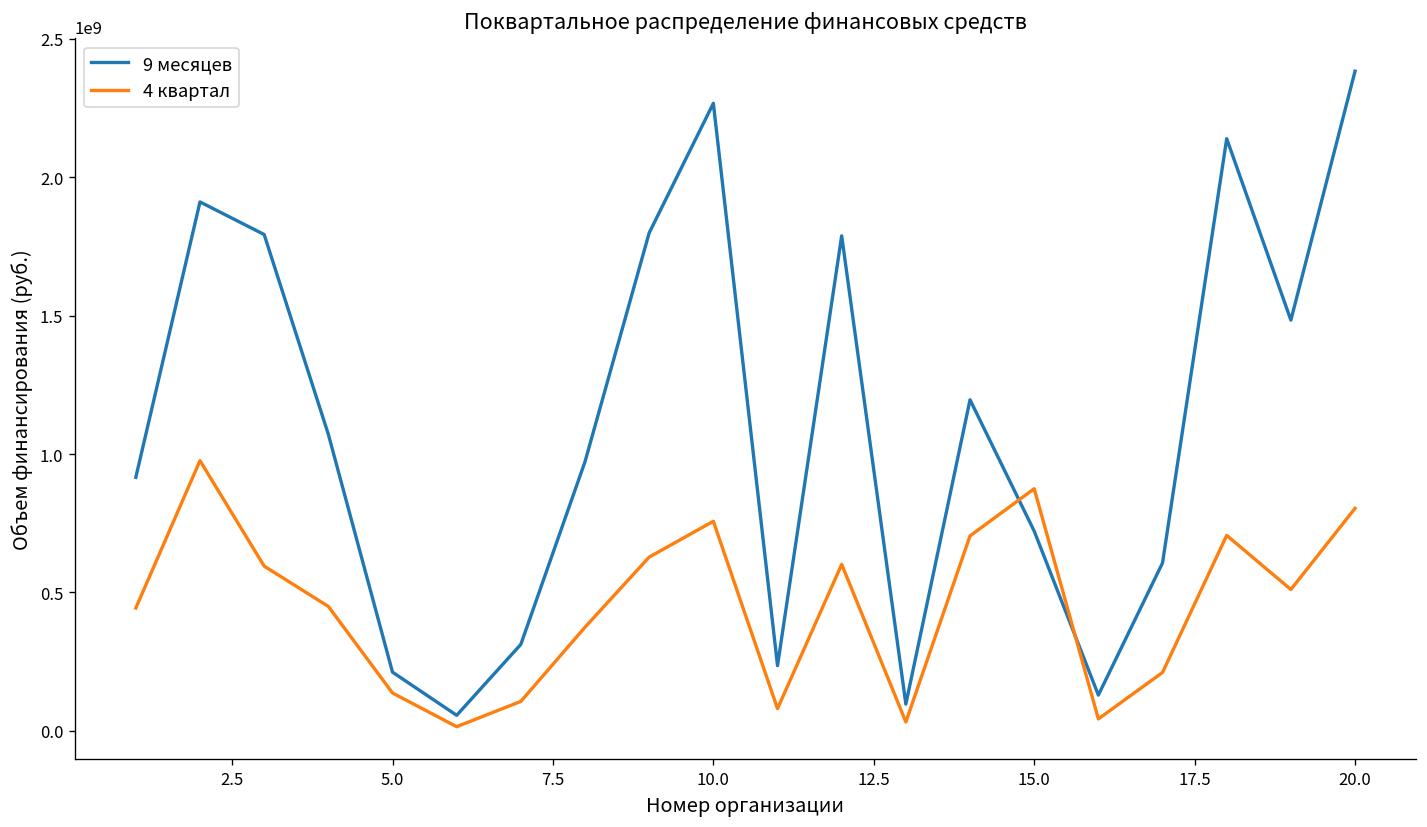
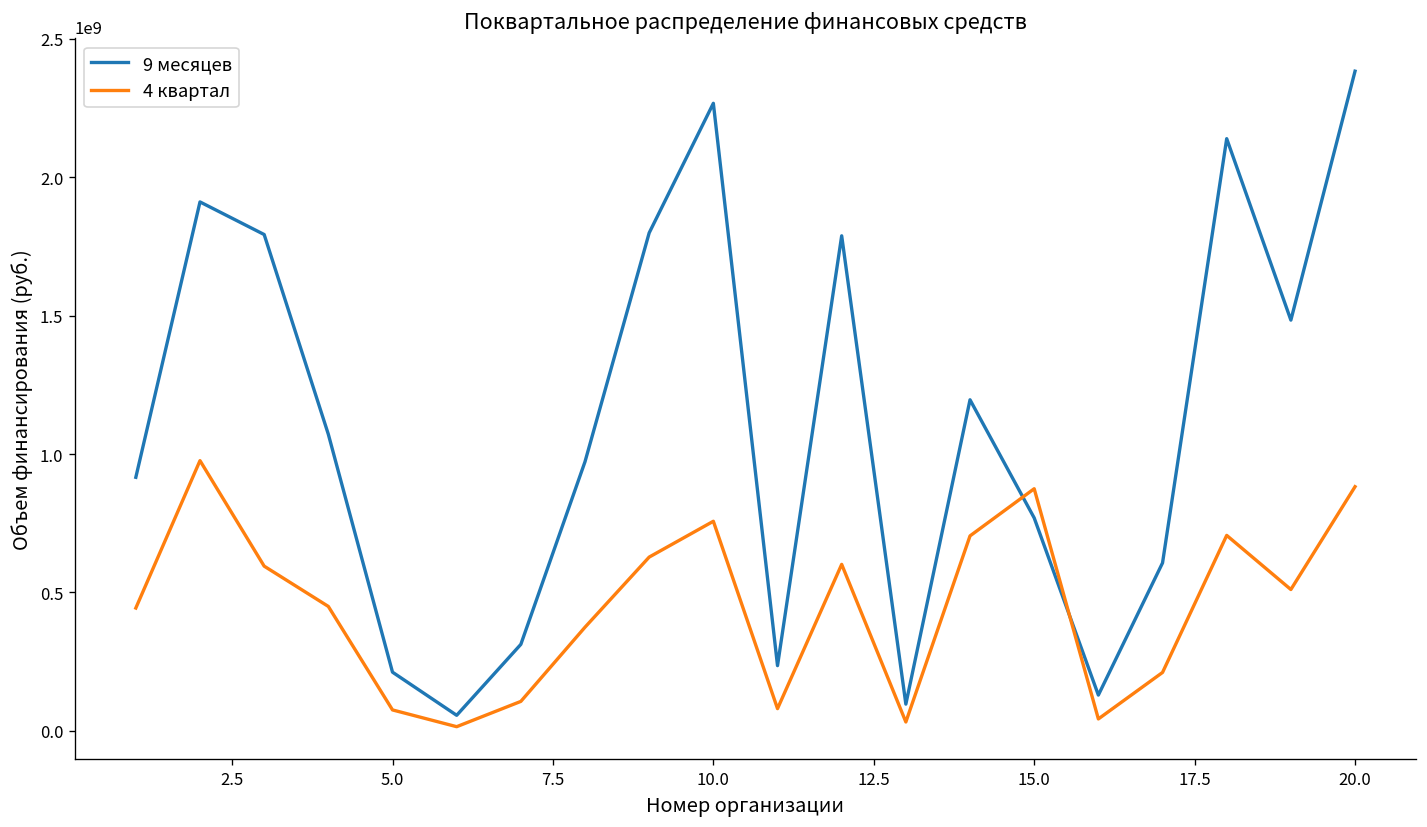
  {
    "9 месяцев": {
      "5.0": 210000000,
      "10.0": 2270000000,
-     "15.0": 720000000,
+     "15.0": 770000000,
      "20.0": 2380000000
    },
    "4 квартал": {
-     "5.0": 140000000,
+     "5.0": 80000000,
      "10.0": 760000000,
      "15.0": 870000000,
-     "20.0": 800000000
+     "20.0": 880000000
    }
  }
